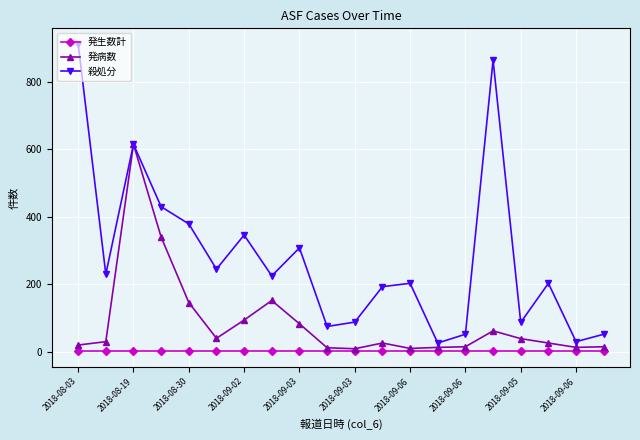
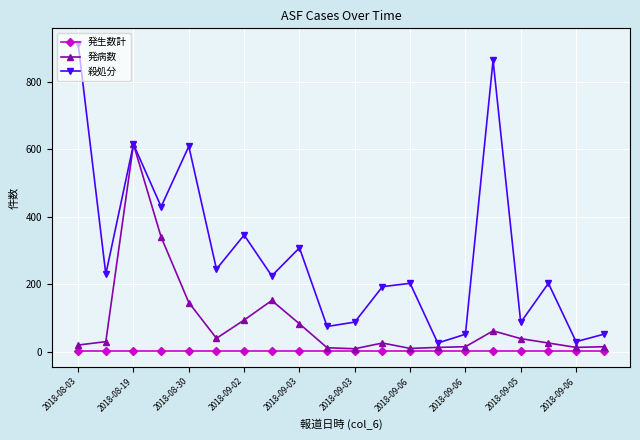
  {
    "発生数計": {
      "2018-08-03": 0,
      "2018-08-19": 0,
      "2018-08-30": 0
    },
    "発病数": {
      "2018-08-03": 20,
      "2018-08-30": 150
    },
    "殺処分": {
-     "2018-08-30": 380
+     "2018-08-30": 610
    }
  }
